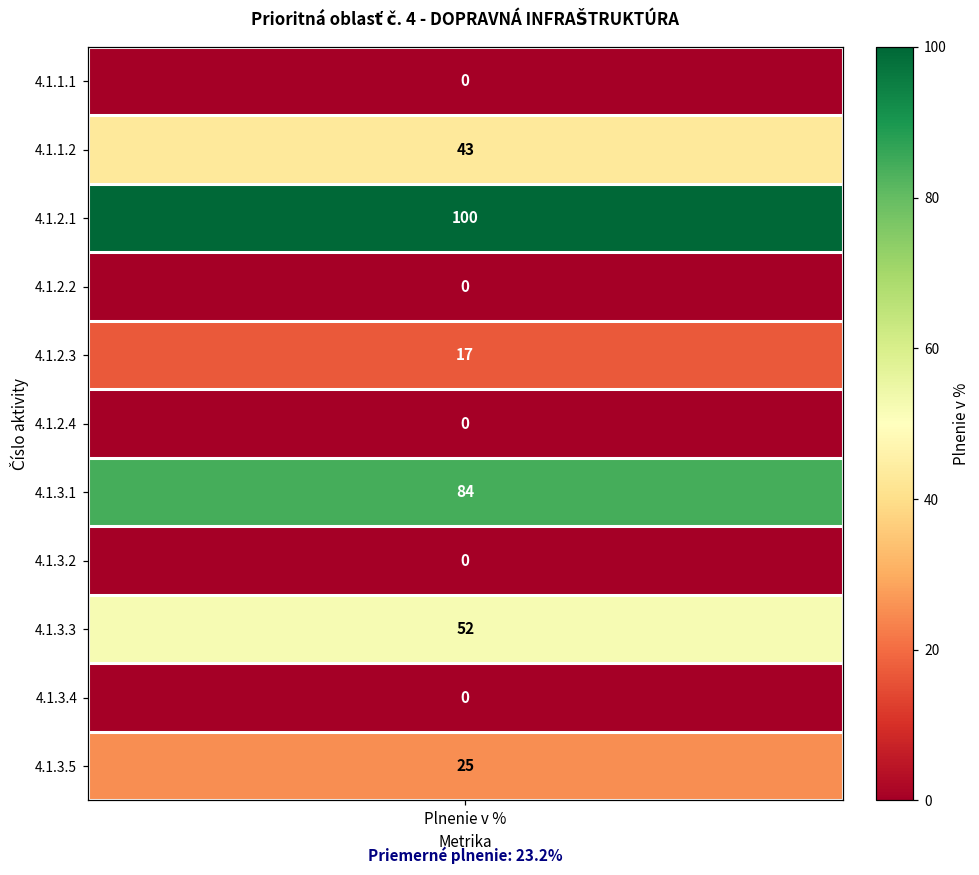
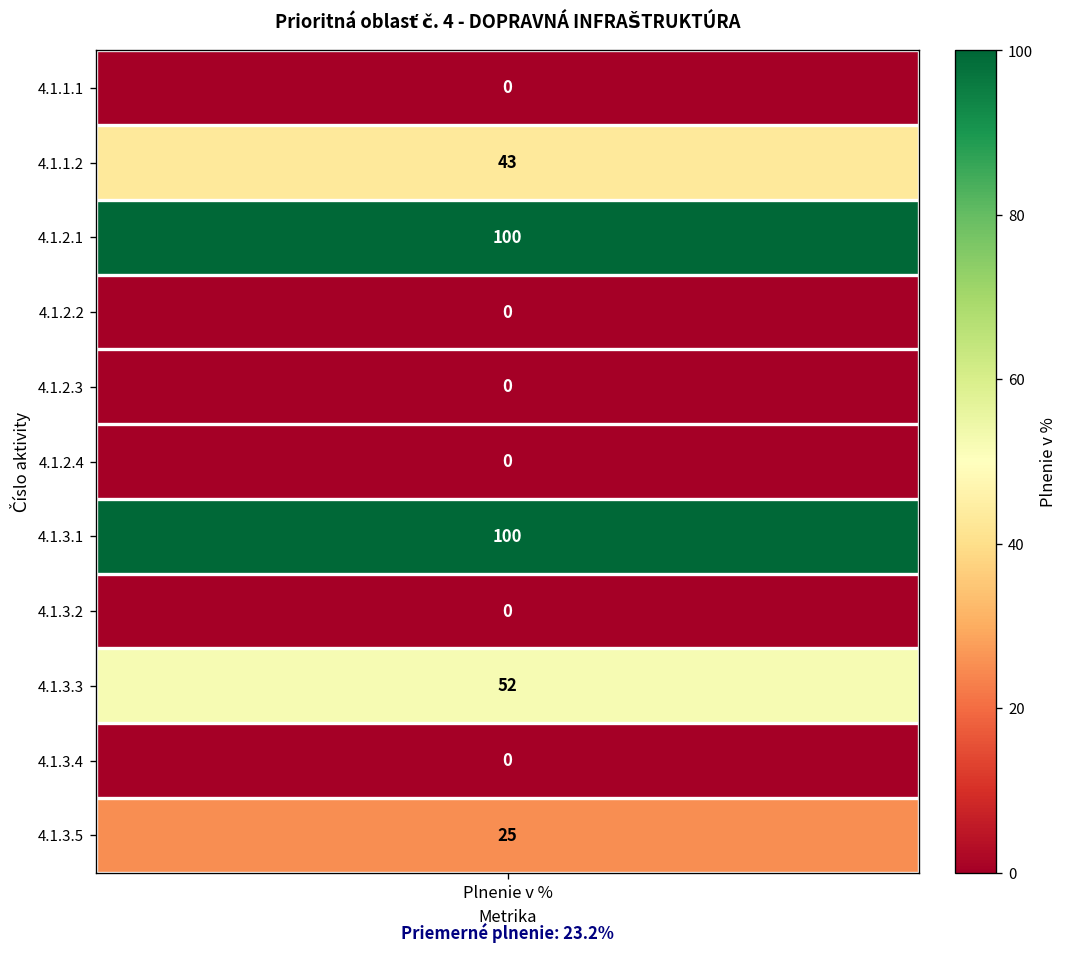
  {
    "4.1.1.1": {
      "Plnenie v %": 0
    },
    "4.1.1.2": {
      "Plnenie v %": 43
    },
    "4.1.2.1": {
      "Plnenie v %": 100
    },
    "4.1.2.2": {
      "Plnenie v %": 0
    },
    "4.1.2.3": {
-     "Plnenie v %": 17
+     "Plnenie v %": 0
    },
    "4.1.2.4": {
      "Plnenie v %": 0
    },
    "4.1.3.1": {
-     "Plnenie v %": 84
+     "Plnenie v %": 100
    },
    "4.1.3.2": {
      "Plnenie v %": 0
    },
    "4.1.3.3": {
      "Plnenie v %": 52
    },
    "4.1.3.4": {
      "Plnenie v %": 0
    },
    "4.1.3.5": {
      "Plnenie v %": 25
    }
  }
